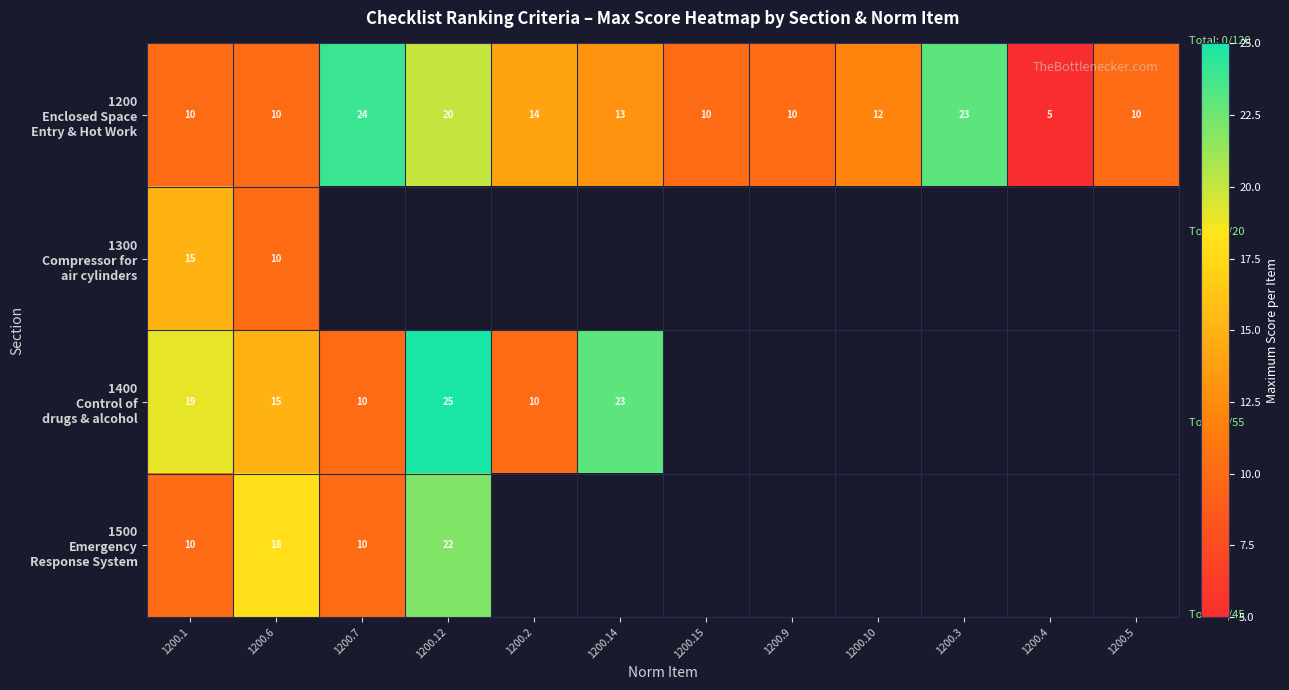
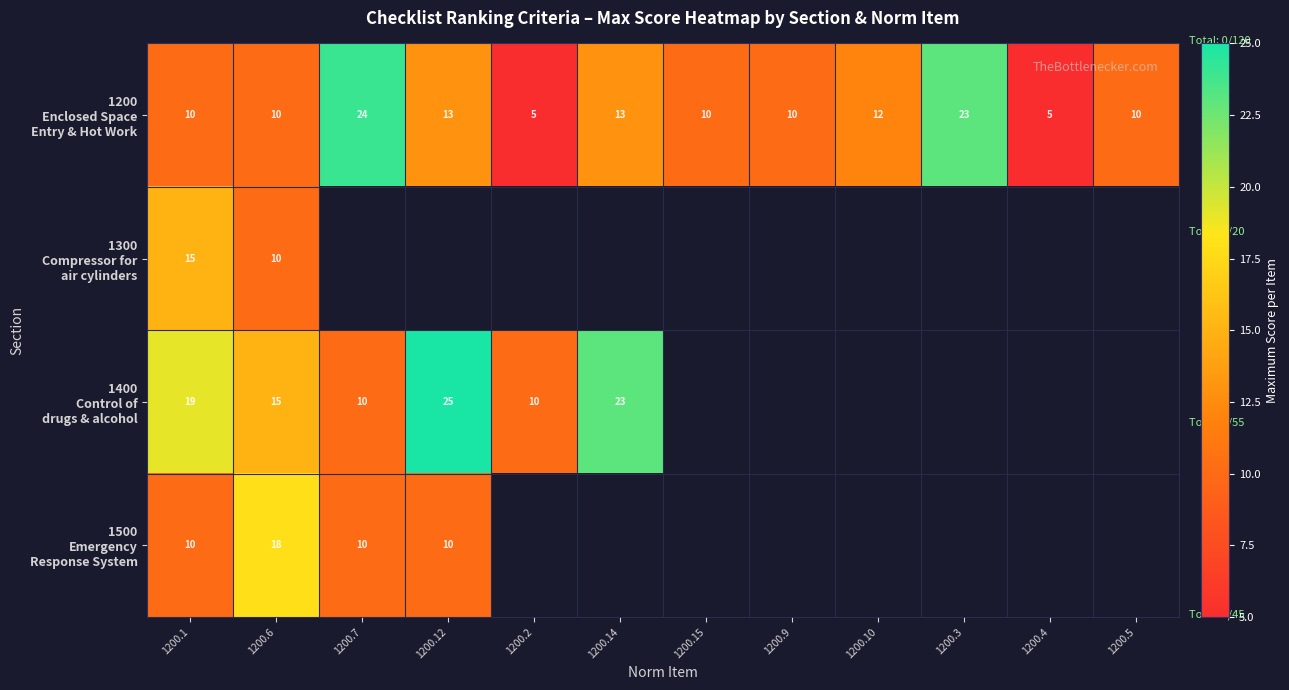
  {
    "1200 Enclosed Space Entry & Hot Work": {
      "1200.1": 10,
      "1200.6": 10,
      "1200.7": 24,
-     "1200.12": 20,
-     "1200.2": 14,
+     "1200.12": 13,
+     "1200.2": 5,
      "1200.14": 13,
      "1200.15": 10,
      "1200.9": 10,
      "1200.10": 12,
      "1200.3": 23,
      "1200.4": 5
    },
    "1300 Compressor for air cylinders": {
      "1200.1": 15,
      "1200.6": 10
    },
    "1400 Control of drugs & alcohol": {
      "1200.1": 19,
      "1200.6": 15,
      "1200.7": 10,
      "1200.12": 25,
      "1200.2": 10,
      "1200.14": 23
    },
    "1500 Emergency Response System": {
      "1200.1": 10,
      "1200.6": 18,
      "1200.7": 10,
-     "1200.12": 22
+     "1200.12": 10
    }
  }
